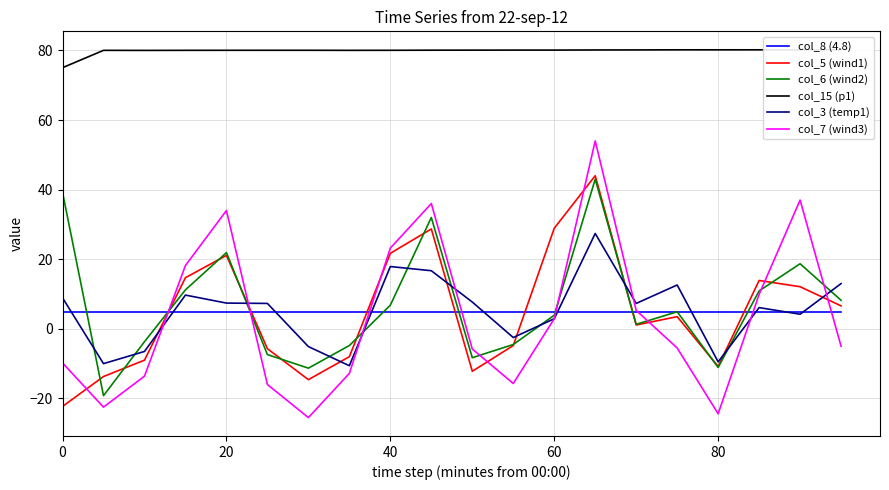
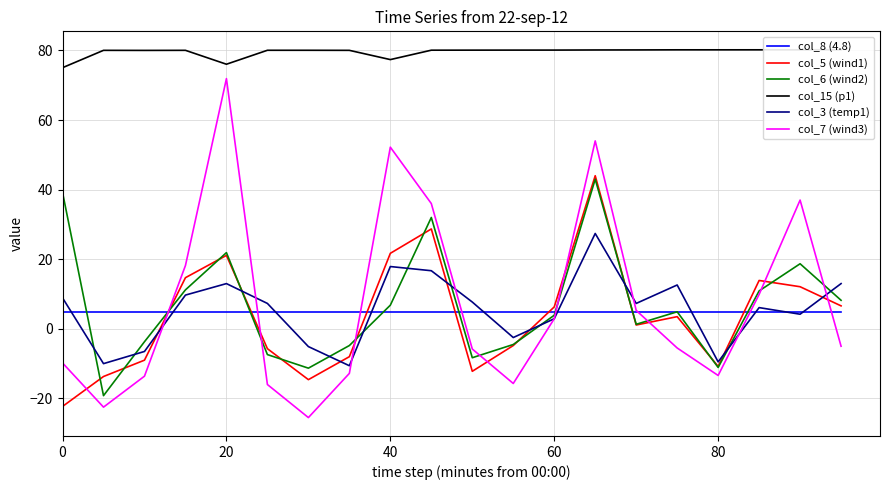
  {
    "col_8 (4.8)": {
      "0": 5,
      "20": 5,
      "40": 5,
      "60": 5,
      "80": 5
    },
    "col_5 (wind1)": {
      "0": -22,
      "20": 21,
      "40": 22,
-     "60": 29
+     "60": 6
    },
    "col_6 (wind2)": {
      "0": 39,
      "20": 22,
      "40": 7,
      "60": 4
    },
    "col_15 (p1)": {
      "0": 75,
-     "20": 80,
-     "40": 80,
+     "20": 76,
+     "40": 77,
      "60": 80,
      "80": 80
    },
    "col_3 (temp1)": {
      "0": 9,
-     "20": 7,
+     "20": 13,
      "40": 18,
      "80": -10
    },
    "col_7 (wind3)": {
      "0": -10,
-     "20": 34,
-     "40": 23,
-     "80": -24
+     "20": 72,
+     "40": 52,
+     "80": -13
    }
  }
